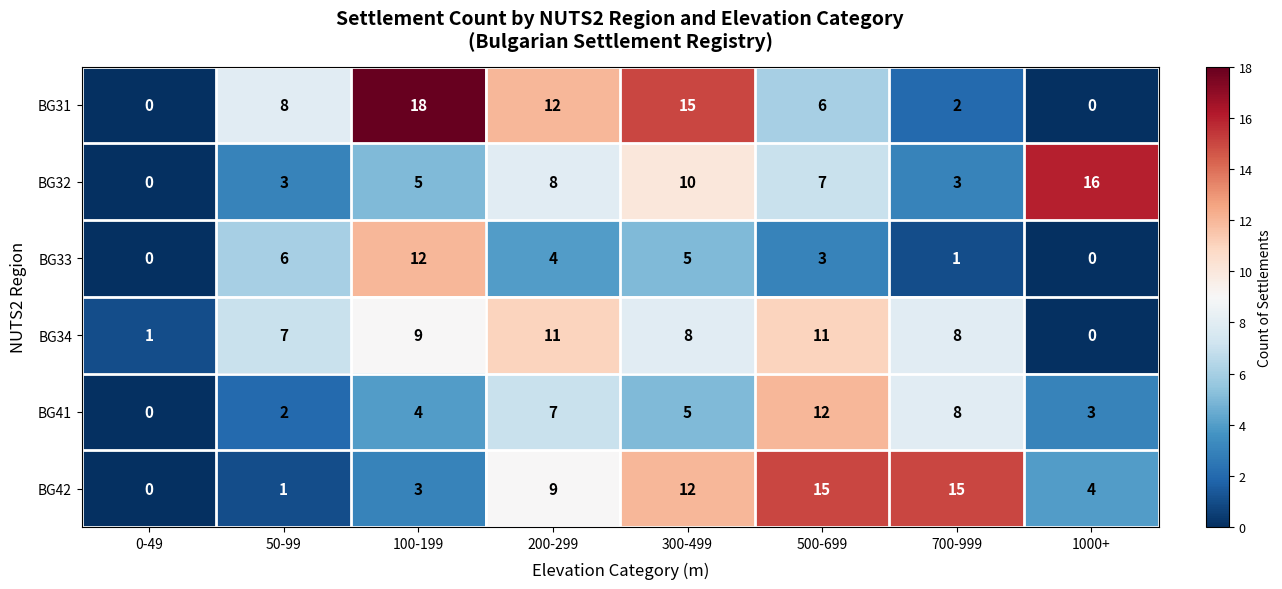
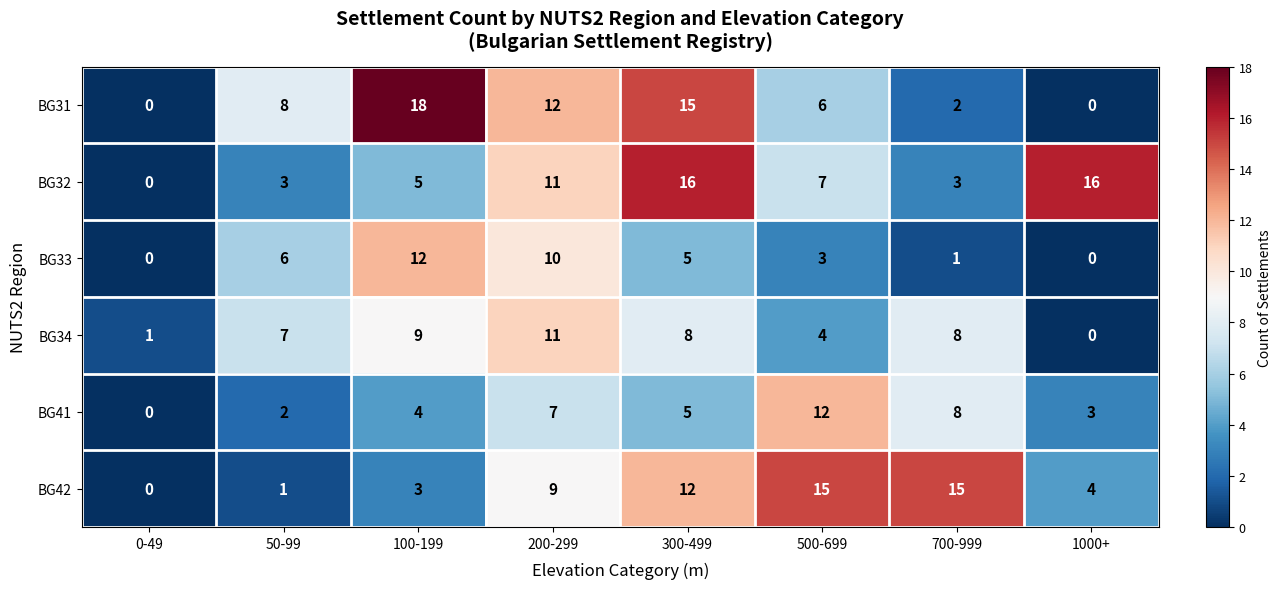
  {
    "BG31": {
      "0-49": 0,
      "50-99": 8,
      "100-199": 18,
      "200-299": 12,
      "300-499": 15,
      "500-699": 6,
      "700-999": 2,
      "1000+": 0
    },
    "BG32": {
      "0-49": 0,
      "50-99": 3,
      "100-199": 5,
-     "200-299": 8,
-     "300-499": 10,
+     "200-299": 11,
+     "300-499": 16,
      "500-699": 7,
      "700-999": 3,
      "1000+": 16
    },
    "BG33": {
      "0-49": 0,
      "50-99": 6,
      "100-199": 12,
-     "200-299": 4,
+     "200-299": 10,
      "300-499": 5,
      "500-699": 3,
      "700-999": 1,
      "1000+": 0
    },
    "BG34": {
      "0-49": 1,
      "50-99": 7,
      "100-199": 9,
      "200-299": 11,
      "300-499": 8,
-     "500-699": 11,
+     "500-699": 4,
      "700-999": 8,
      "1000+": 0
    },
    "BG41": {
      "0-49": 0,
      "50-99": 2,
      "100-199": 4,
      "200-299": 7,
      "300-499": 5,
      "500-699": 12,
      "700-999": 8,
      "1000+": 3
    },
    "BG42": {
      "0-49": 0,
      "50-99": 1,
      "100-199": 3,
      "200-299": 9,
      "300-499": 12,
      "500-699": 15,
      "700-999": 15,
      "1000+": 4
    }
  }
